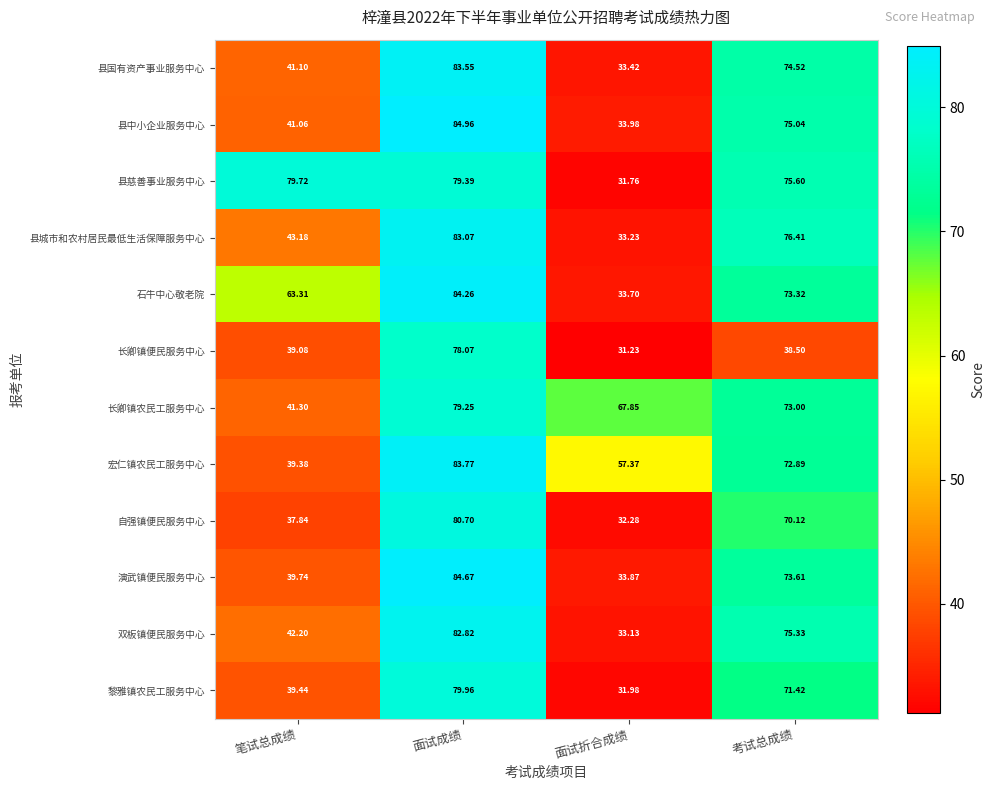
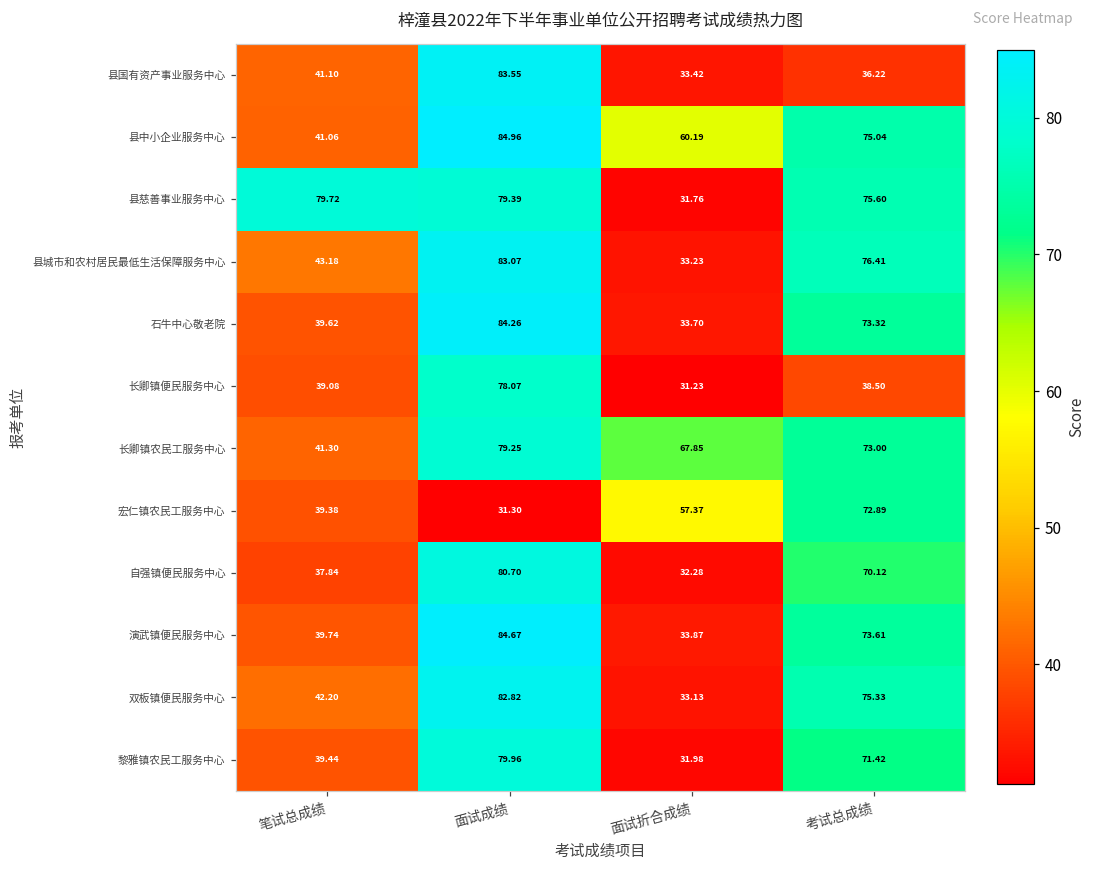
  {
    "县国有资产事业服务中心": {
      "笔试总成绩": 41.10,
      "面试成绩": 83.55,
      "面试折合成绩": 33.42,
-     "考试总成绩": 74.52
+     "考试总成绩": 36.22
    },
    "县中小企业服务中心": {
      "笔试总成绩": 41.06,
      "面试成绩": 84.96,
-     "面试折合成绩": 33.98,
+     "面试折合成绩": 60.19,
      "考试总成绩": 75.04
    },
    "县慈善事业服务中心": {
      "笔试总成绩": 79.72,
      "面试成绩": 79.39,
      "面试折合成绩": 31.76,
      "考试总成绩": 75.60
    },
    "县城市和农村居民最低生活保障服务中心": {
      "笔试总成绩": 43.18,
      "面试成绩": 83.07,
      "面试折合成绩": 33.23,
      "考试总成绩": 76.41
    },
    "石牛中心敬老院": {
-     "笔试总成绩": 63.31,
+     "笔试总成绩": 39.62,
      "面试成绩": 84.26,
      "面试折合成绩": 33.70,
      "考试总成绩": 73.32
    },
    "长卿镇便民服务中心": {
      "笔试总成绩": 39.08,
      "面试成绩": 78.07,
      "面试折合成绩": 31.23,
      "考试总成绩": 38.50
    },
    "长卿镇农民工服务中心": {
      "笔试总成绩": 41.30,
      "面试成绩": 79.25,
      "面试折合成绩": 67.85,
      "考试总成绩": 73.00
    },
    "宏仁镇农民工服务中心": {
      "笔试总成绩": 39.38,
-     "面试成绩": 83.77,
+     "面试成绩": 31.30,
      "面试折合成绩": 57.37,
      "考试总成绩": 72.89
    },
    "自强镇便民服务中心": {
      "笔试总成绩": 37.84,
      "面试成绩": 80.70,
      "面试折合成绩": 32.28,
      "考试总成绩": 70.12
    },
    "演武镇便民服务中心": {
      "笔试总成绩": 39.74,
      "面试成绩": 84.67,
      "面试折合成绩": 33.87,
      "考试总成绩": 73.61
    },
    "双板镇便民服务中心": {
      "笔试总成绩": 42.20,
      "面试成绩": 82.82,
      "面试折合成绩": 33.13,
      "考试总成绩": 75.33
    },
    "黎雅镇农民工服务中心": {
      "笔试总成绩": 39.44,
      "面试成绩": 79.96,
      "面试折合成绩": 31.98,
      "考试总成绩": 71.42
    }
  }
